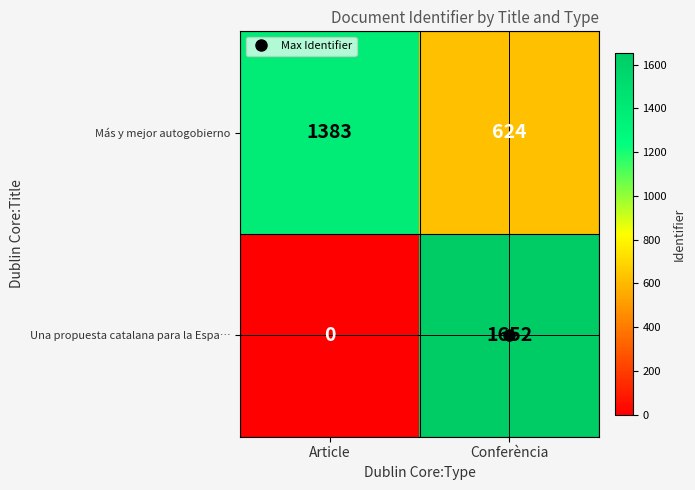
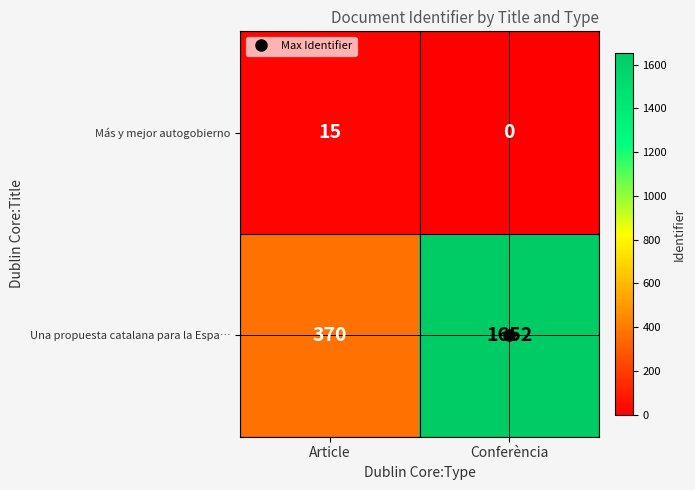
  {
    "Más y mejor autogobierno": {
-     "Article": 1383,
-     "Conferència": 624
+     "Article": 15,
+     "Conferència": 0
    },
    "Una propuesta catalana para la Espa…": {
-     "Article": 0
+     "Article": 370
    }
  }
